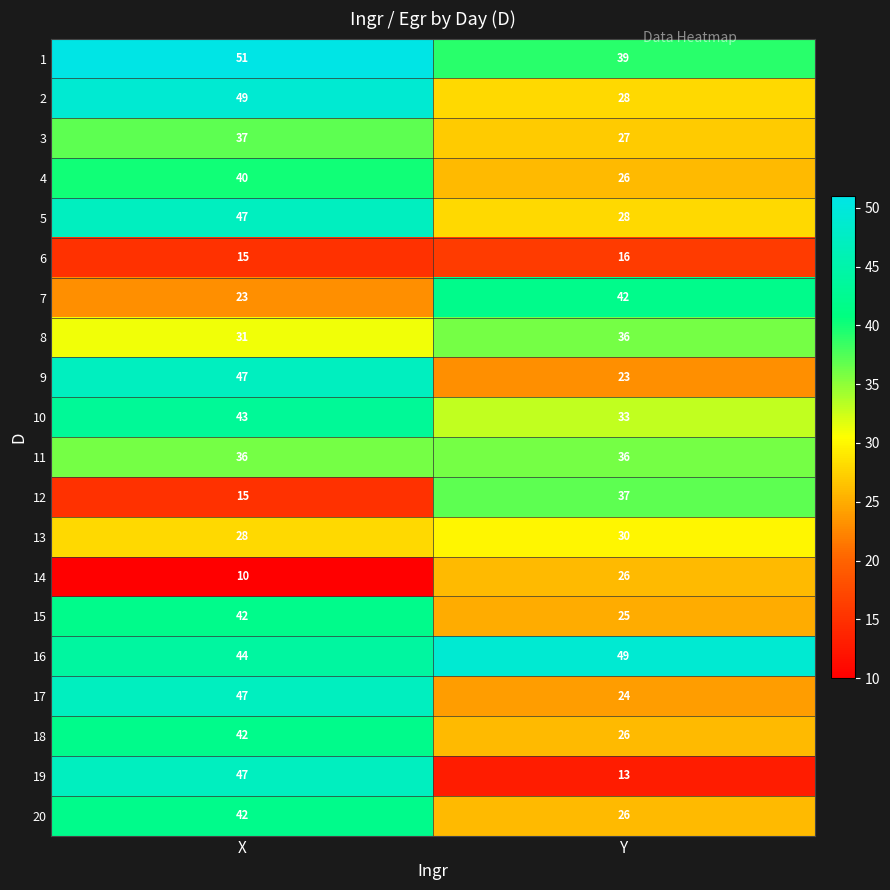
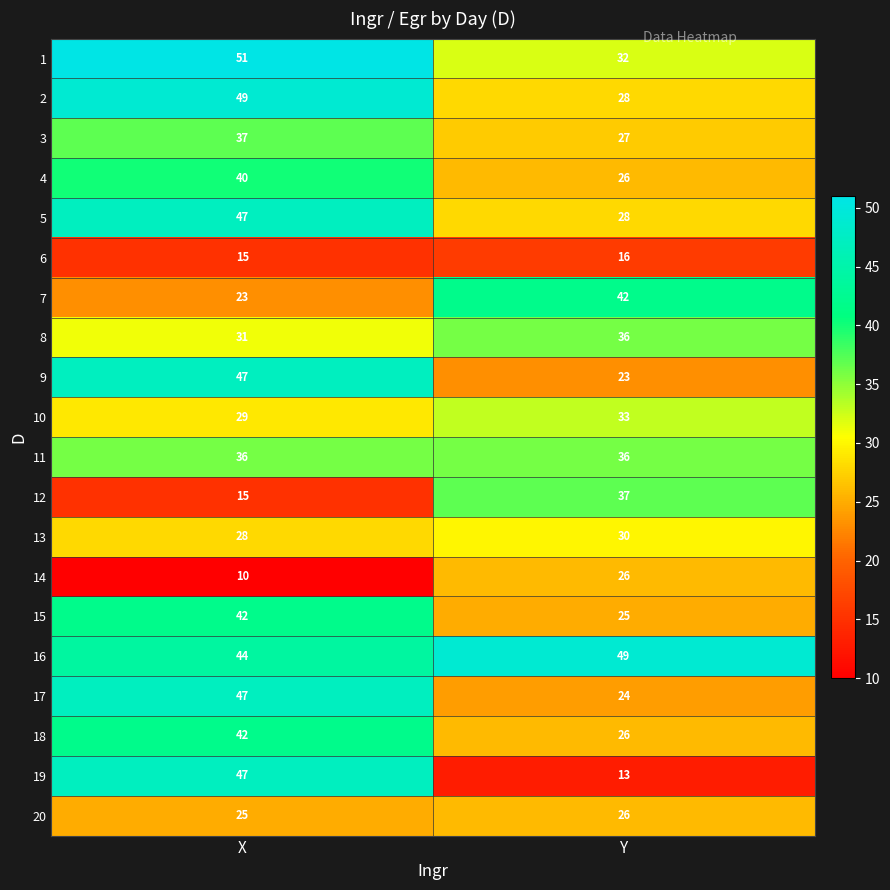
  {
    "1": {
      "X": 51,
-     "Y": 39
+     "Y": 32
    },
    "2": {
      "X": 49,
      "Y": 28
    },
    "3": {
      "X": 37,
      "Y": 27
    },
    "4": {
      "X": 40,
      "Y": 26
    },
    "5": {
      "X": 47,
      "Y": 28
    },
    "6": {
      "X": 15,
      "Y": 16
    },
    "7": {
      "X": 23,
      "Y": 42
    },
    "8": {
      "X": 31,
      "Y": 36
    },
    "9": {
      "X": 47,
      "Y": 23
    },
    "10": {
-     "X": 43,
+     "X": 29,
      "Y": 33
    },
    "11": {
      "X": 36,
      "Y": 36
    },
    "12": {
      "X": 15,
      "Y": 37
    },
    "13": {
      "X": 28,
      "Y": 30
    },
    "14": {
      "X": 10,
      "Y": 26
    },
    "15": {
      "X": 42,
      "Y": 25
    },
    "16": {
      "X": 44,
      "Y": 49
    },
    "17": {
      "X": 47,
      "Y": 24
    },
    "18": {
      "X": 42,
      "Y": 26
    },
    "19": {
      "X": 47,
      "Y": 13
    },
    "20": {
-     "X": 42,
+     "X": 25,
      "Y": 26
    }
  }
